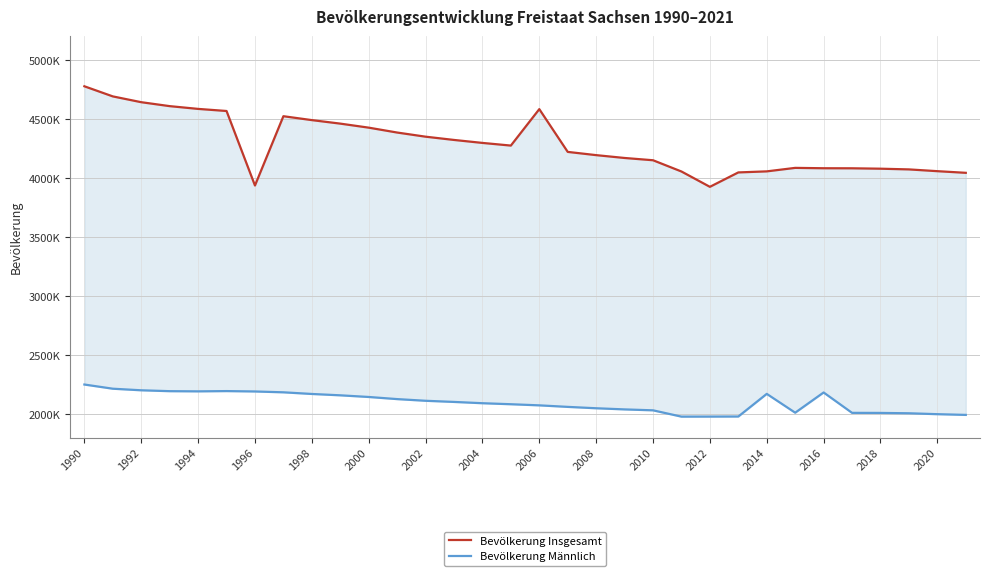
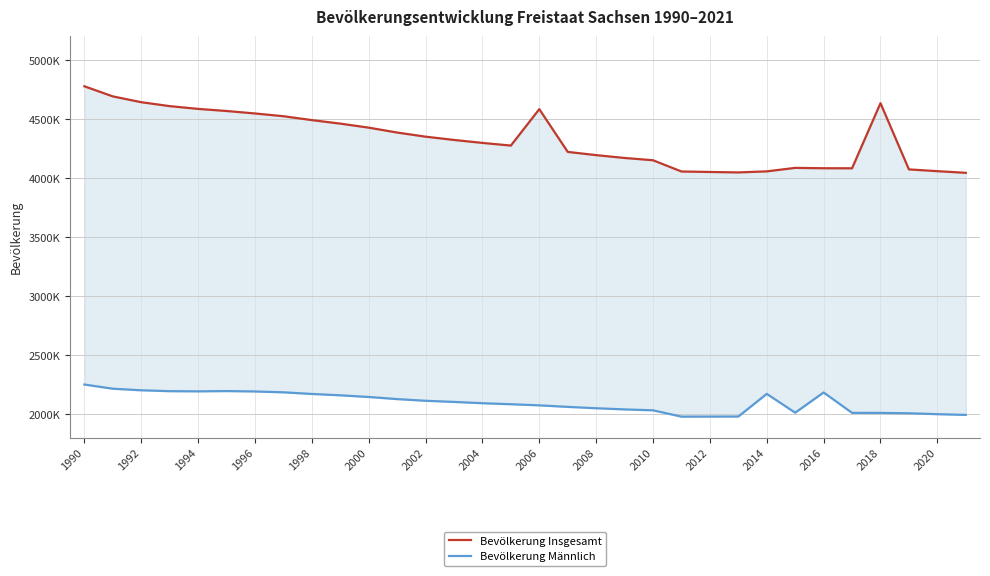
  {
    "Bevölkerung Insgesamt": {
      "1990": 4780000,
      "1992": 4640000,
      "1994": 4580000,
-     "1996": 3940000,
+     "1996": 4550000,
      "1998": 4490000,
      "2000": 4430000,
      "2002": 4350000,
      "2004": 4300000,
      "2006": 4580000,
      "2008": 4190000,
      "2010": 4150000,
-     "2012": 3920000,
+     "2012": 4050000,
      "2014": 4060000,
      "2016": 4080000,
-     "2018": 4080000,
+     "2018": 4630000,
      "2020": 4060000
    },
    "Bevölkerung Männlich": {
      "1990": 2250000,
      "1992": 2200000,
      "1994": 2190000,
      "1996": 2190000,
      "1998": 2170000,
      "2000": 2140000,
      "2002": 2110000,
      "2004": 2090000,
      "2006": 2070000,
      "2008": 2050000,
      "2010": 2030000,
      "2012": 1980000,
      "2014": 2170000,
      "2016": 2180000,
      "2018": 2010000,
      "2020": 2000000
    }
  }
